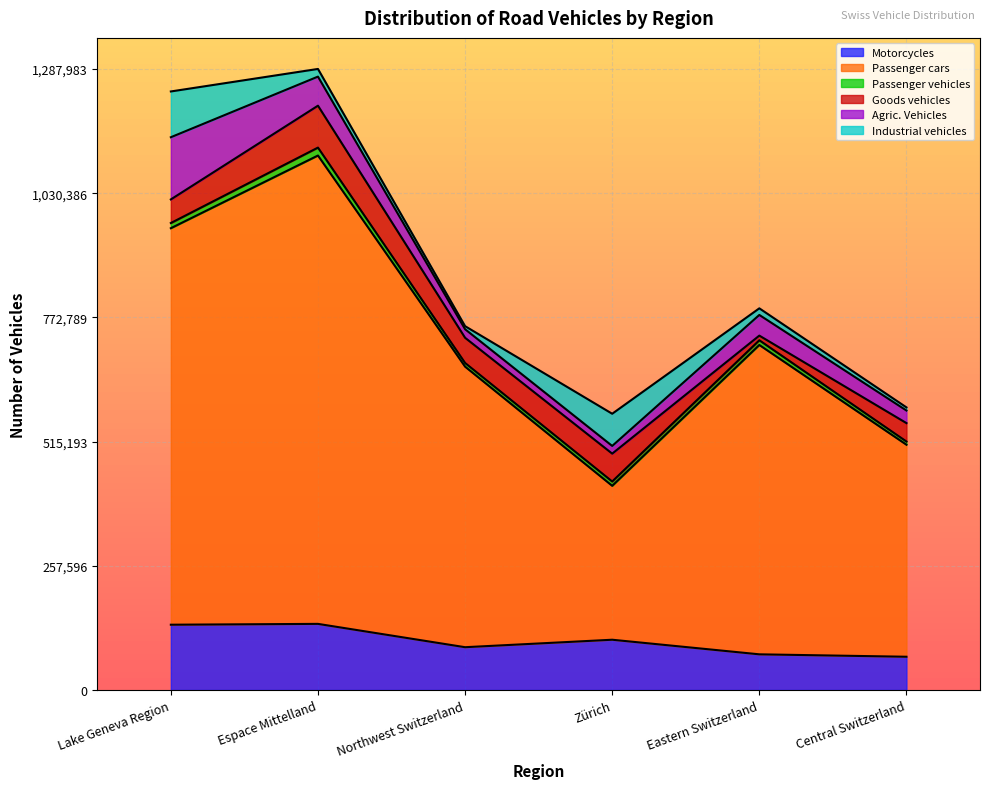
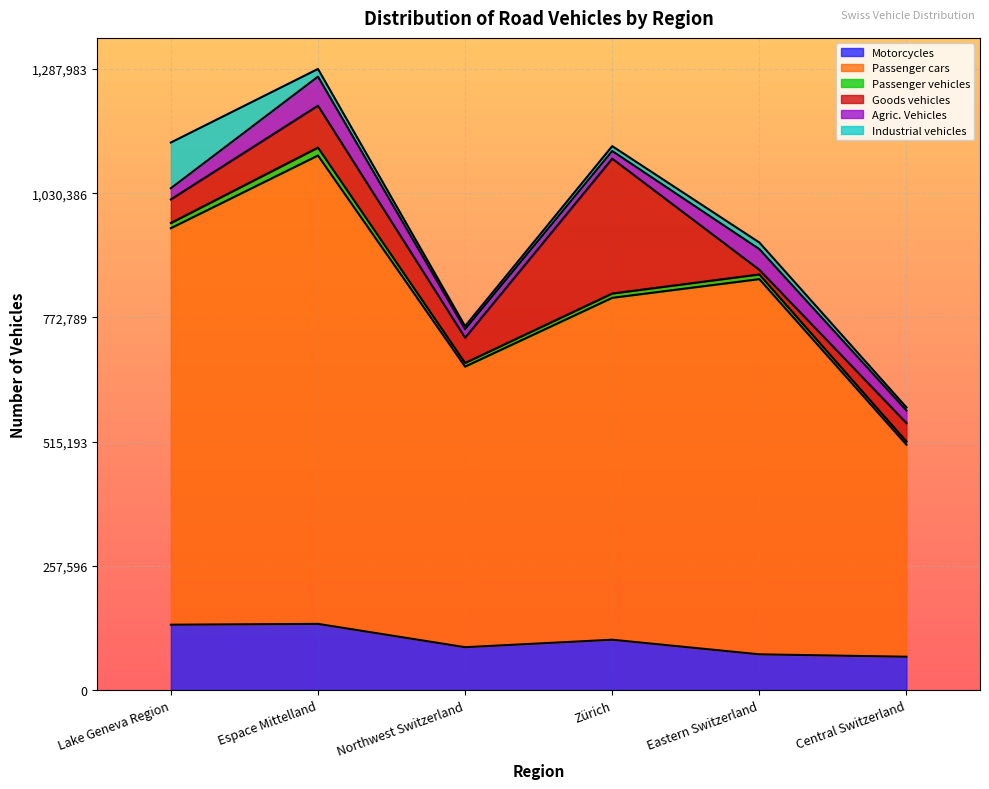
  {
    "Motorcycles": {
      "Lake Geneva Region": "140,000",
      "Espace Mittelland": "140,000",
      "Northwest Switzerland": "90,000",
      "Zürich": "100,000",
      "Eastern Switzerland": "70,000",
      "Central Switzerland": "70,000"
    },
    "Passenger cars": {
      "Lake Geneva Region": "820,000",
      "Espace Mittelland": "970,000",
      "Northwest Switzerland": "580,000",
-     "Zürich": "320,000",
-     "Eastern Switzerland": "640,000",
+     "Zürich": "710,000",
+     "Eastern Switzerland": "780,000",
      "Central Switzerland": "440,000"
    },
    "Passenger vehicles": {
      "Lake Geneva Region": "10,000",
      "Espace Mittelland": "20,000",
      "Northwest Switzerland": "10,000",
      "Zürich": "10,000",
      "Eastern Switzerland": "10,000",
      "Central Switzerland": "10,000"
    },
    "Goods vehicles": {
      "Lake Geneva Region": "50,000",
      "Espace Mittelland": "90,000",
      "Northwest Switzerland": "50,000",
-     "Zürich": "60,000",
+     "Zürich": "280,000",
      "Eastern Switzerland": "10,000",
      "Central Switzerland": "40,000"
    },
    "Agric. Vehicles": {
-     "Lake Geneva Region": "130,000",
+     "Lake Geneva Region": "20,000",
      "Espace Mittelland": "60,000",
      "Northwest Switzerland": "20,000",
      "Zürich": "20,000",
      "Eastern Switzerland": "40,000",
      "Central Switzerland": "30,000"
    },
    "Industrial vehicles": {
      "Lake Geneva Region": "90,000",
      "Espace Mittelland": "20,000",
      "Northwest Switzerland": "10,000",
-     "Zürich": "70,000",
+     "Zürich": "10,000",
      "Eastern Switzerland": "10,000",
      "Central Switzerland": "10,000"
    }
  }
